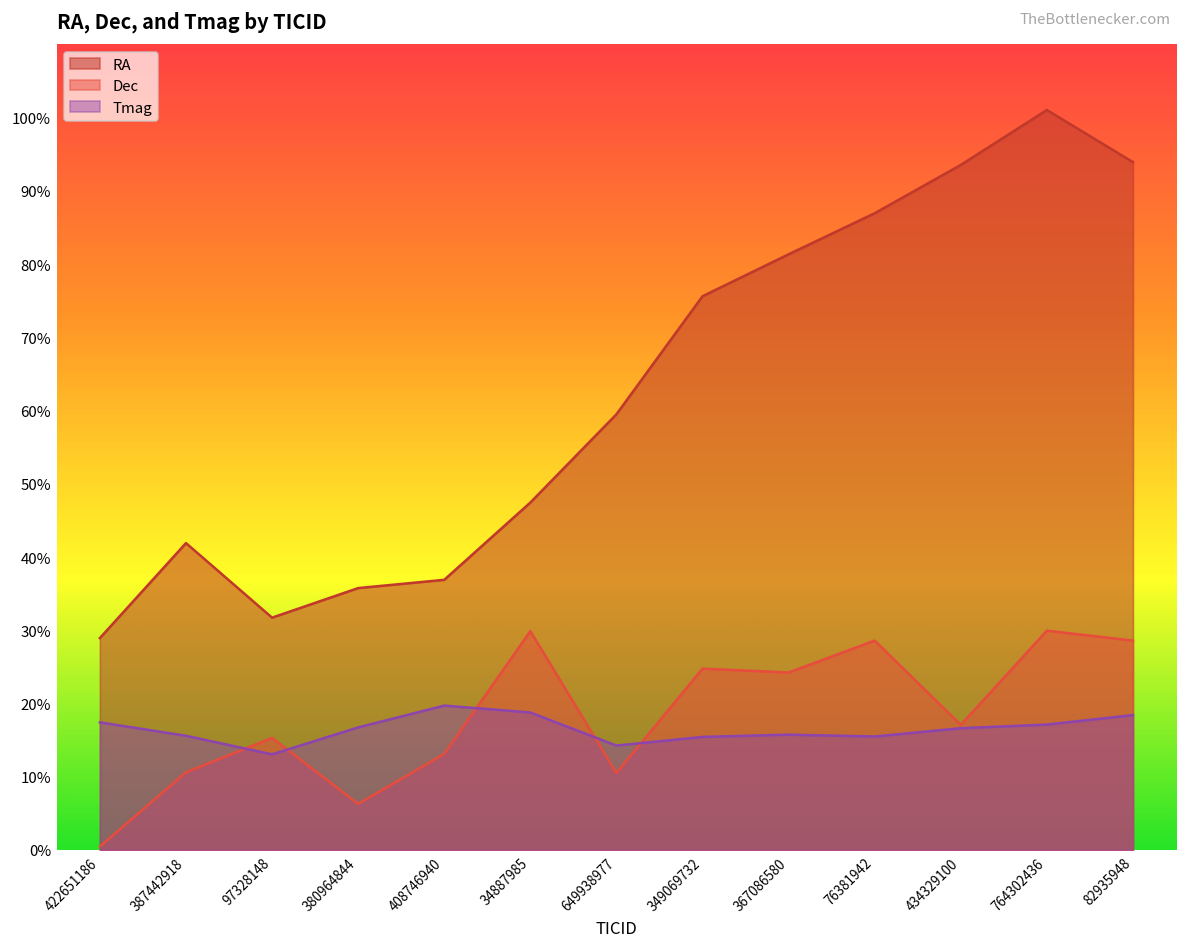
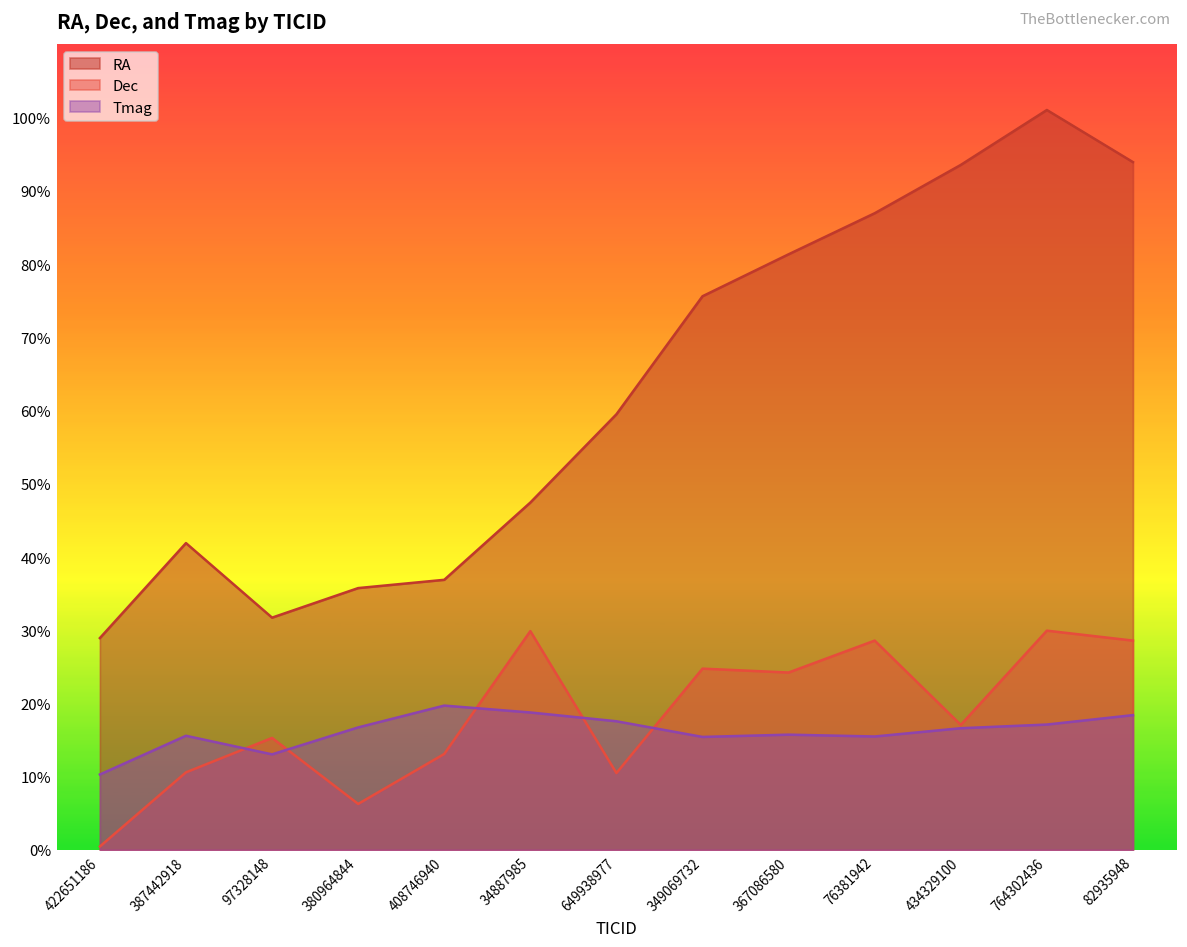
  {
    "Tmag": {
-     "422651186": "17%",
+     "422651186": "10%",
      "387442918": "16%",
      "97328148": "13%",
      "380964844": "17%",
      "408746940": "20%",
      "34887985": "19%",
-     "649938977": "14%",
+     "649938977": "18%",
      "349069732": "15%",
      "367086580": "16%",
      "76381942": "15%",
      "434329100": "17%",
      "764302436": "17%",
      "82935948": "18%"
    }
  }
